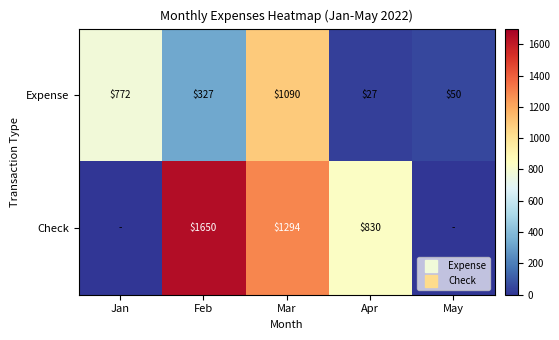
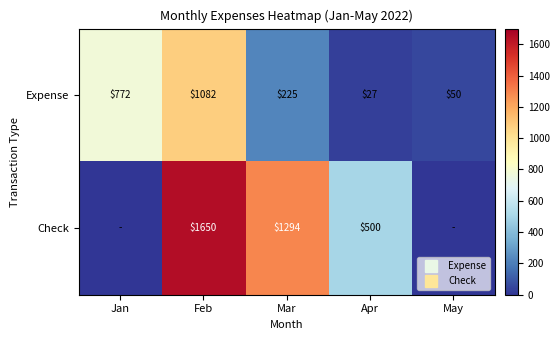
  {
    "Expense": {
      "Jan": "$772",
-     "Feb": "$327",
-     "Mar": "$1090",
+     "Feb": "$1082",
+     "Mar": "$225",
      "Apr": "$27",
      "May": "$50"
    },
    "Check": {
      "Feb": "$1650",
      "Mar": "$1294",
-     "Apr": "$830"
+     "Apr": "$500"
    }
  }
